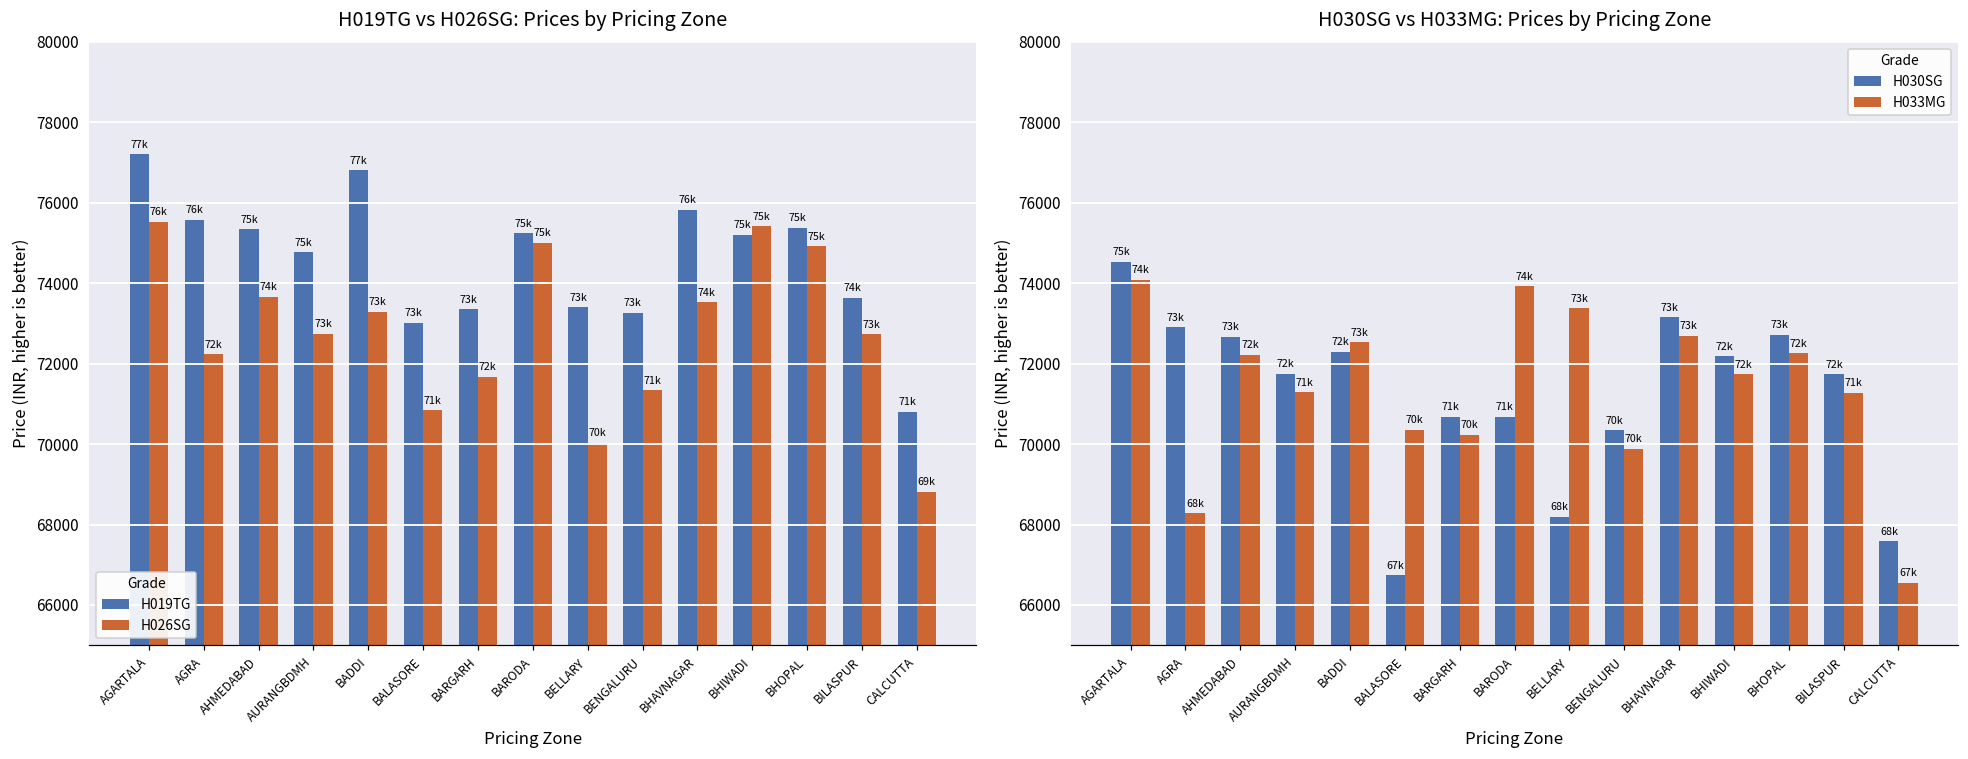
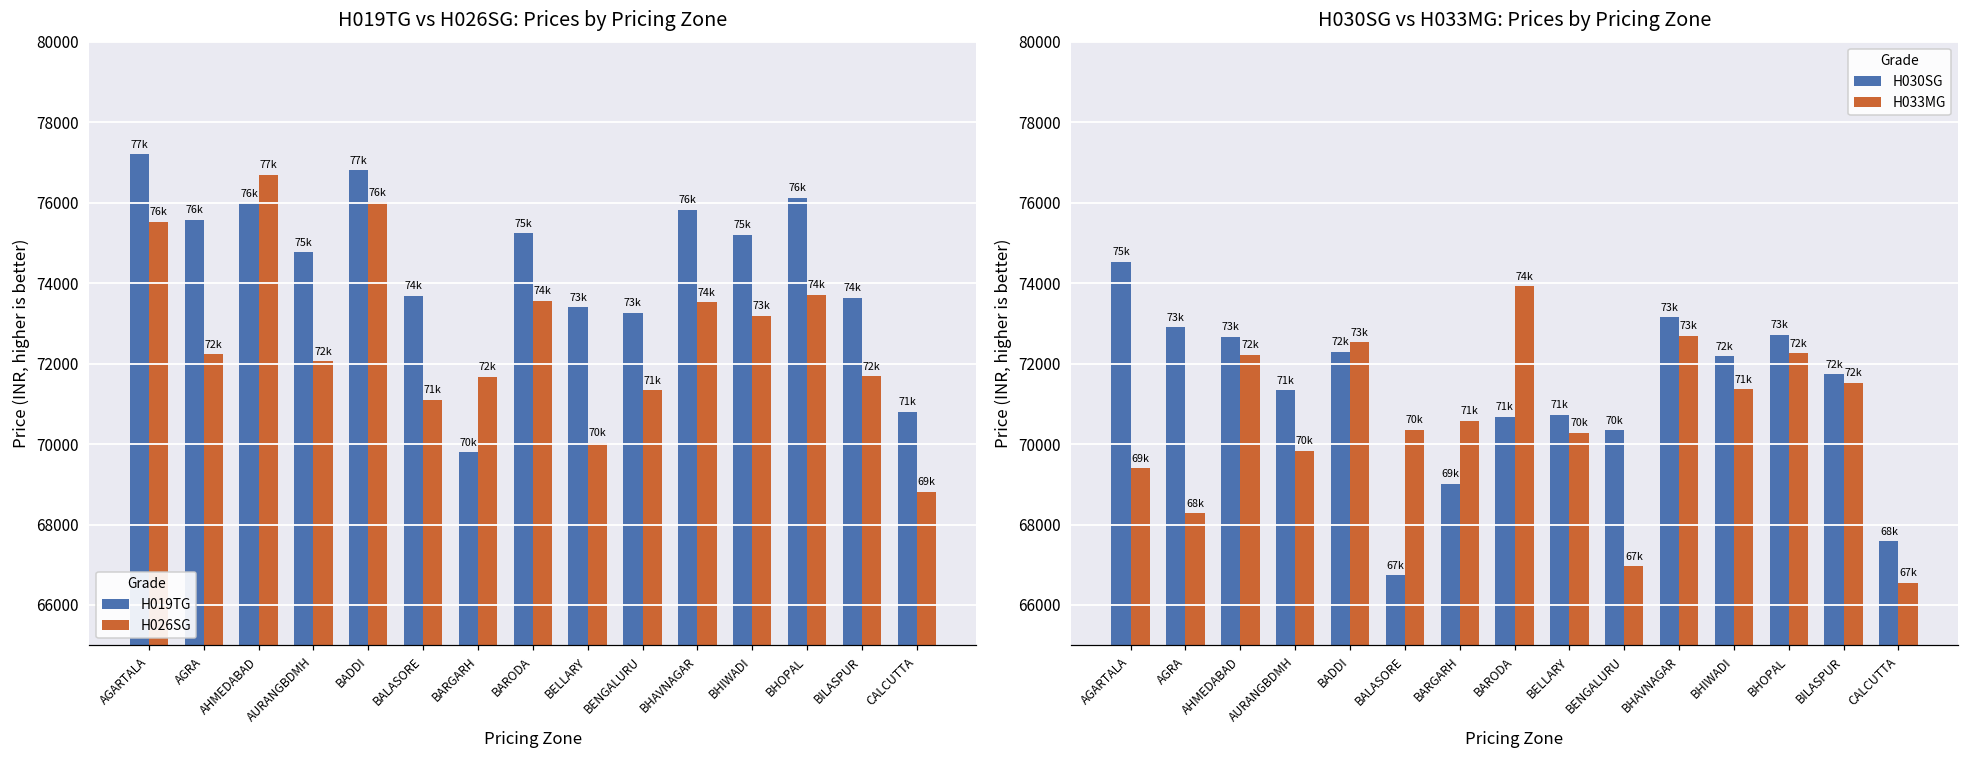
  {
    "H019TG vs H026SG: Prices by Pricing Zone": {
      "H019TG": {
        "AGARTALA": "77k",
        "AGRA": "76k",
-       "AHMEDABAD": "75k",
+       "AHMEDABAD": "76k",
        "AURANGBDMH": "75k",
        "BADDI": "77k",
-       "BALASORE": "73k",
-       "BARGARH": "73k",
+       "BALASORE": "74k",
+       "BARGARH": "70k",
        "BARODA": "75k",
        "BELLARY": "73k",
        "BENGALURU": "73k",
        "BHAVNAGAR": "76k",
        "BHIWADI": "75k",
-       "BHOPAL": "75k",
+       "BHOPAL": "76k",
        "BILASPUR": "74k",
        "CALCUTTA": "71k"
      },
      "H026SG": {
        "AGARTALA": "76k",
        "AGRA": "72k",
-       "AHMEDABAD": "74k",
-       "AURANGBDMH": "73k",
-       "BADDI": "73k",
-       "BALASORE": "70800",
+       "AHMEDABAD": "77k",
+       "AURANGBDMH": "72k",
+       "BADDI": "76k",
+       "BALASORE": "71100",
        "BARGARH": "72k",
-       "BARODA": "75k",
+       "BARODA": "74k",
        "BELLARY": "70k",
        "BENGALURU": "71k",
        "BHAVNAGAR": "74k",
-       "BHIWADI": "75k",
-       "BHOPAL": "75k",
-       "BILASPUR": "73k",
+       "BHIWADI": "73k",
+       "BHOPAL": "74k",
+       "BILASPUR": "72k",
        "CALCUTTA": "69k"
      }
    },
    "H030SG vs H033MG: Prices by Pricing Zone": {
      "H030SG": {
        "AGARTALA": "75k",
        "AGRA": "73k",
        "AHMEDABAD": "73k",
-       "AURANGBDMH": "72k",
+       "AURANGBDMH": "71k",
        "BADDI": "72k",
        "BALASORE": "67k",
-       "BARGARH": "71k",
+       "BARGARH": "69k",
        "BARODA": "71k",
-       "BELLARY": "68k",
+       "BELLARY": "71k",
        "BENGALURU": "70k",
        "BHAVNAGAR": "73k",
        "BHIWADI": "72k",
        "BHOPAL": "73k",
        "BILASPUR": "72k",
        "CALCUTTA": "68k"
      },
      "H033MG": {
-       "AGARTALA": "74k",
+       "AGARTALA": "69k",
        "AGRA": "68k",
        "AHMEDABAD": "72k",
-       "AURANGBDMH": "71k",
+       "AURANGBDMH": "70k",
        "BADDI": "73k",
        "BALASORE": "70k",
-       "BARGARH": "70k",
+       "BARGARH": "71k",
        "BARODA": "74k",
-       "BELLARY": "73k",
-       "BENGALURU": "70k",
+       "BELLARY": "70k",
+       "BENGALURU": "67k",
        "BHAVNAGAR": "73k",
-       "BHIWADI": "72k",
+       "BHIWADI": "71k",
        "BHOPAL": "72k",
-       "BILASPUR": "71k",
+       "BILASPUR": "72k",
        "CALCUTTA": "67k"
      }
    }
  }
